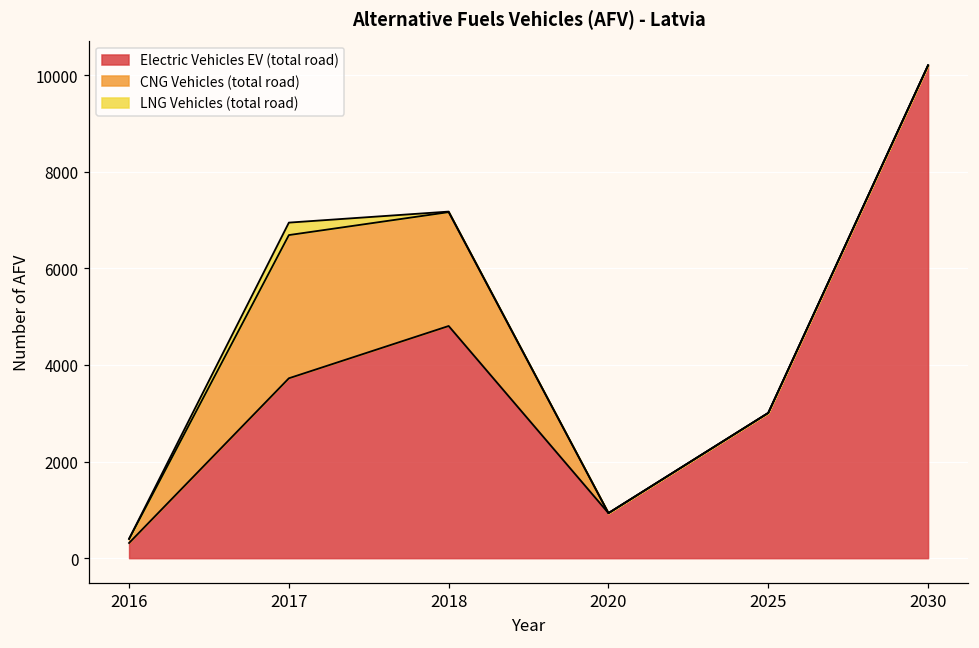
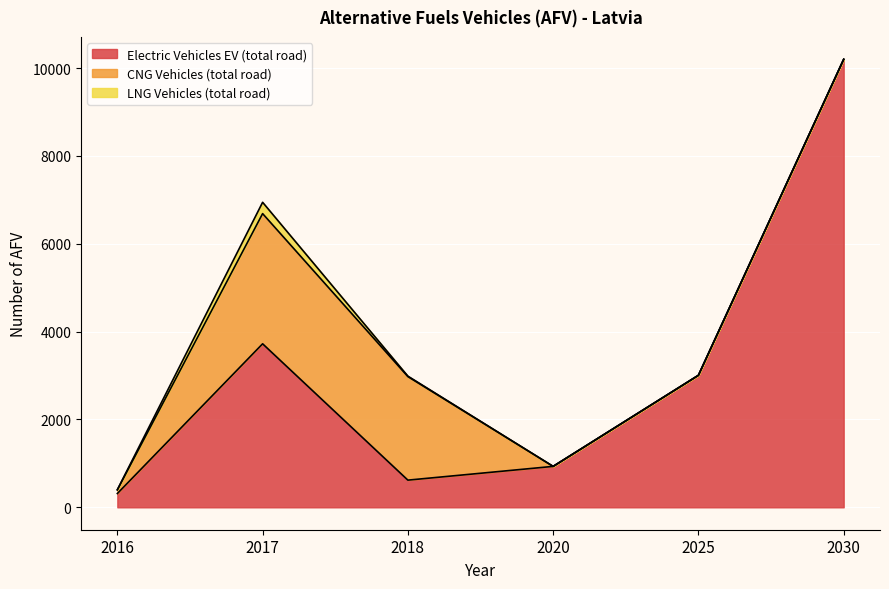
  {
    "Electric Vehicles EV (total road)": {
      "2016": 300,
      "2017": 3700,
-     "2018": 4800
+     "2018": 600
    },
    "CNG Vehicles (total road)": {
      "2017": 3000
    },
    "LNG Vehicles (total road)": {
      "2017": 300
    }
  }
